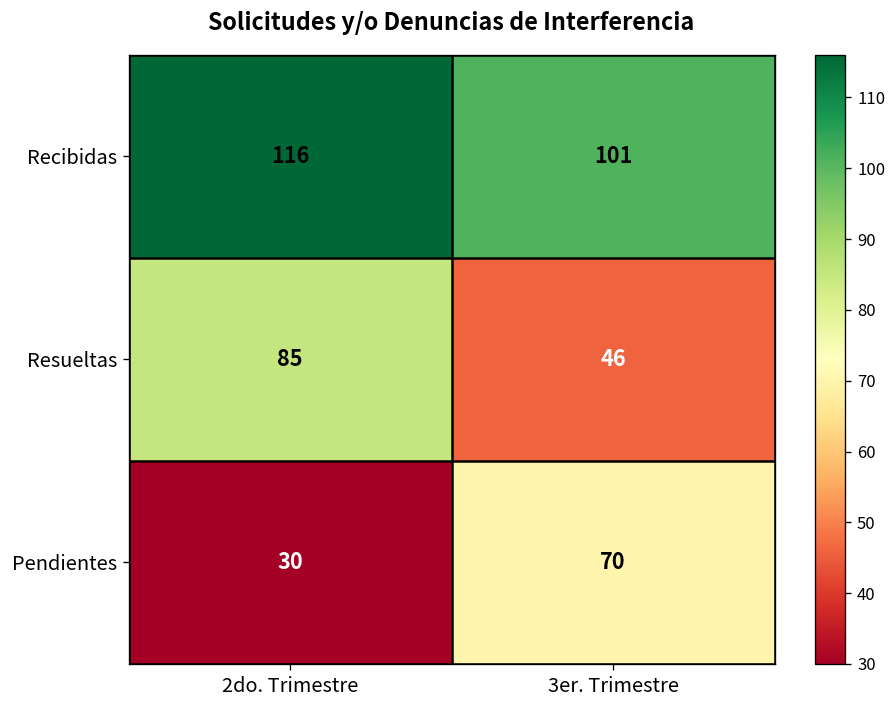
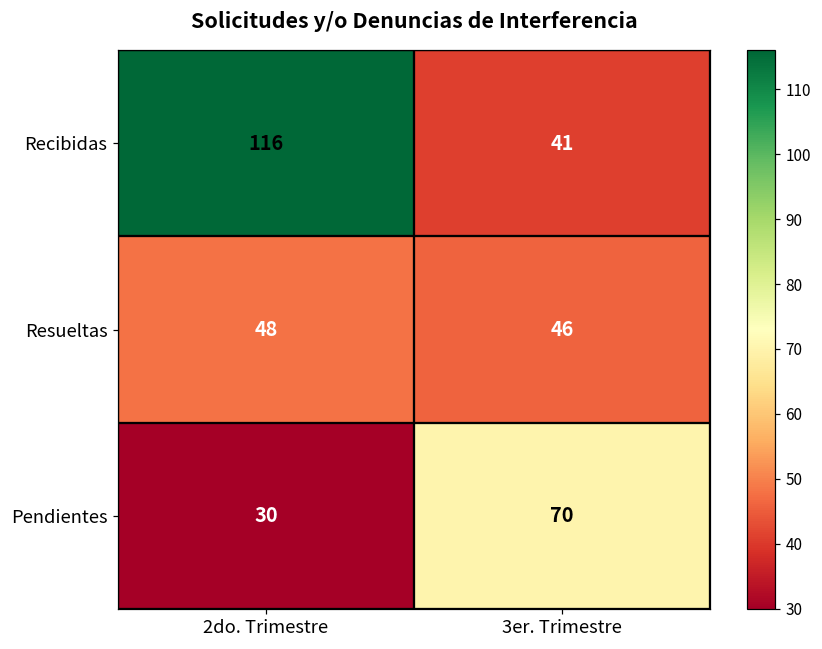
  {
    "Recibidas": {
      "2do. Trimestre": 116,
-     "3er. Trimestre": 101
+     "3er. Trimestre": 41
    },
    "Resueltas": {
-     "2do. Trimestre": 85,
+     "2do. Trimestre": 48,
      "3er. Trimestre": 46
    },
    "Pendientes": {
      "2do. Trimestre": 30,
      "3er. Trimestre": 70
    }
  }
